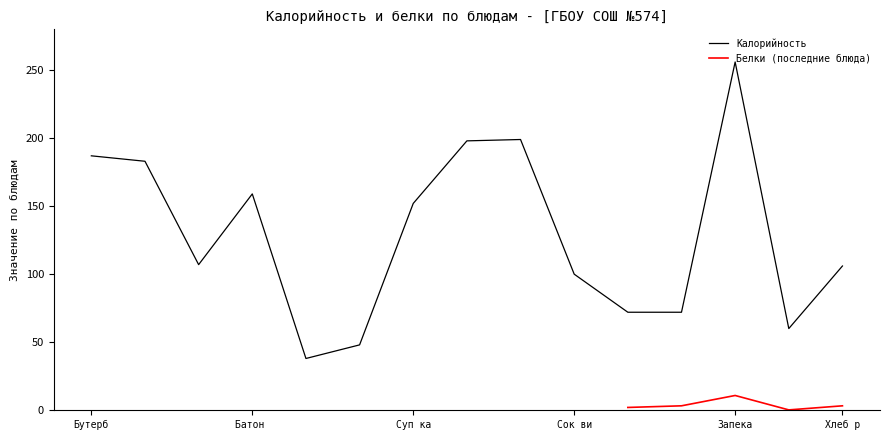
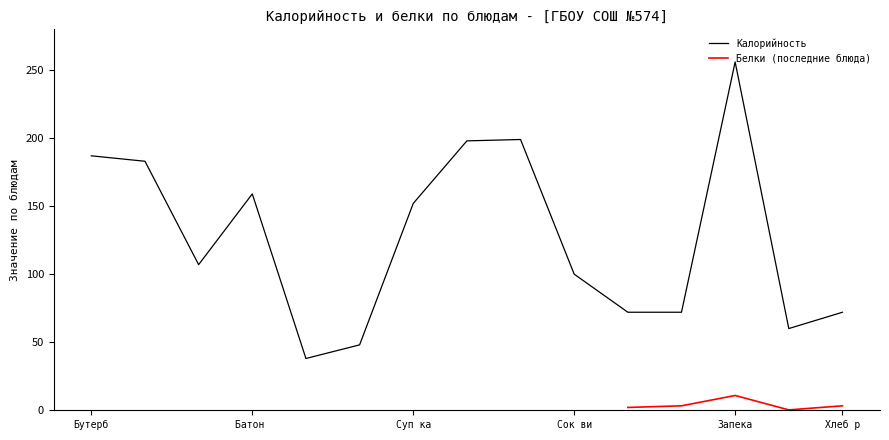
  {
    "Калорийность": {
      "Бутерб": 187,
      "Батон": 159,
      "Суп ка": 152,
      "Сок ви": 100,
      "Запека": 256,
-     "Хлеб р": 106
+     "Хлеб р": 72
    },
    "Белки (последние блюда)": {
      "Запека": 11,
      "Хлеб р": 3
    }
  }
